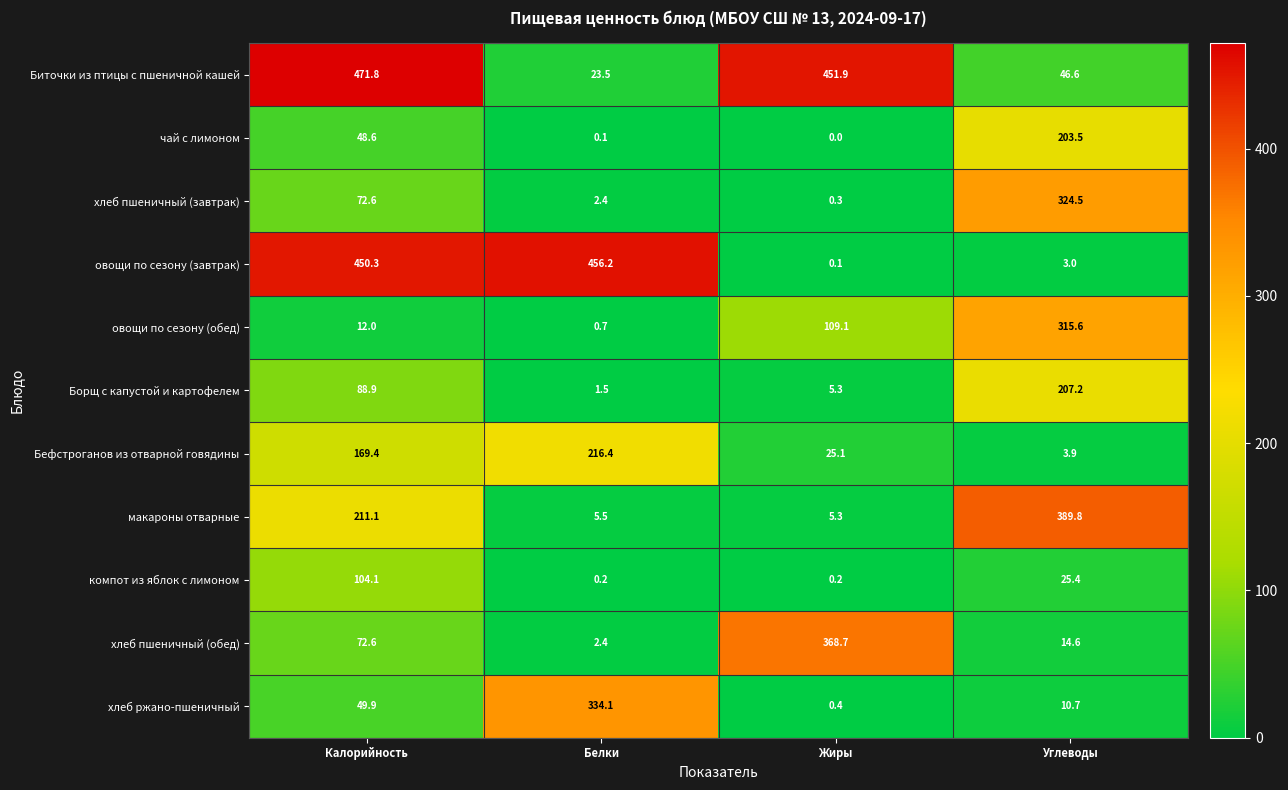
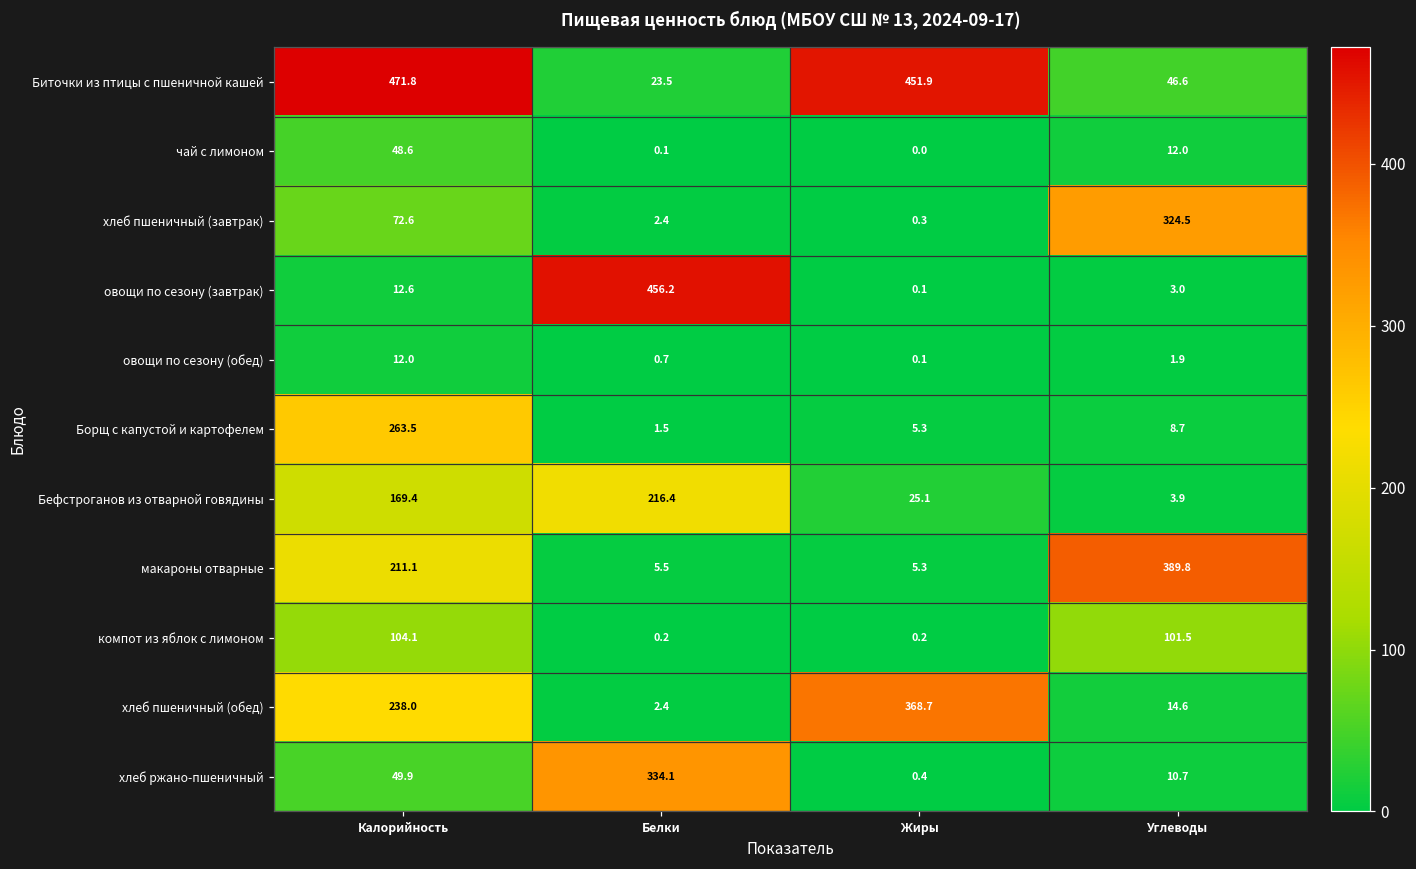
  {
    "Биточки из птицы с пшеничной кашей": {
      "Калорийность": 471.8,
      "Белки": 23.5,
      "Жиры": 451.9,
      "Углеводы": 46.6
    },
    "чай с лимоном": {
      "Калорийность": 48.6,
      "Белки": 0.1,
      "Жиры": 0.0,
-     "Углеводы": 203.5
+     "Углеводы": 12.0
    },
    "хлеб пшеничный (завтрак)": {
      "Калорийность": 72.6,
      "Белки": 2.4,
      "Жиры": 0.3,
      "Углеводы": 324.5
    },
    "овощи по сезону (завтрак)": {
-     "Калорийность": 450.3,
+     "Калорийность": 12.6,
      "Белки": 456.2,
      "Жиры": 0.1,
      "Углеводы": 3.0
    },
    "овощи по сезону (обед)": {
      "Калорийность": 12.0,
      "Белки": 0.7,
-     "Жиры": 109.1,
-     "Углеводы": 315.6
+     "Жиры": 0.1,
+     "Углеводы": 1.9
    },
    "Борщ с капустой и картофелем": {
-     "Калорийность": 88.9,
+     "Калорийность": 263.5,
      "Белки": 1.5,
      "Жиры": 5.3,
-     "Углеводы": 207.2
+     "Углеводы": 8.7
    },
    "Бефстроганов из отварной говядины": {
      "Калорийность": 169.4,
      "Белки": 216.4,
      "Жиры": 25.1,
      "Углеводы": 3.9
    },
    "макароны отварные": {
      "Калорийность": 211.1,
      "Белки": 5.5,
      "Жиры": 5.3,
      "Углеводы": 389.8
    },
    "компот из яблок с лимоном": {
      "Калорийность": 104.1,
      "Белки": 0.2,
      "Жиры": 0.2,
-     "Углеводы": 25.4
+     "Углеводы": 101.5
    },
    "хлеб пшеничный (обед)": {
-     "Калорийность": 72.6,
+     "Калорийность": 238.0,
      "Белки": 2.4,
      "Жиры": 368.7,
      "Углеводы": 14.6
    },
    "хлеб ржано-пшеничный": {
      "Калорийность": 49.9,
      "Белки": 334.1,
      "Жиры": 0.4,
      "Углеводы": 10.7
    }
  }
